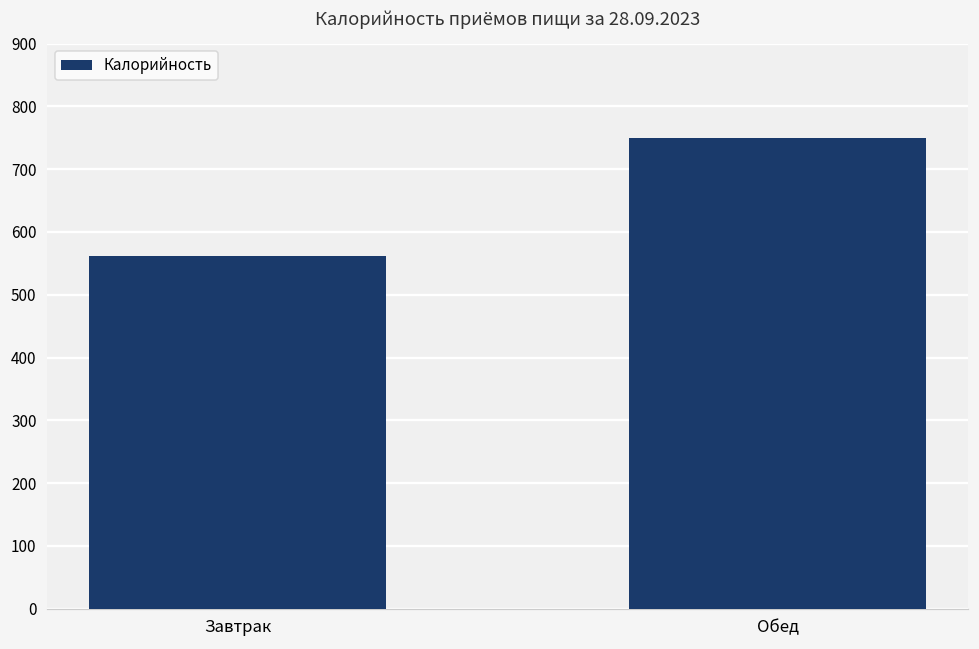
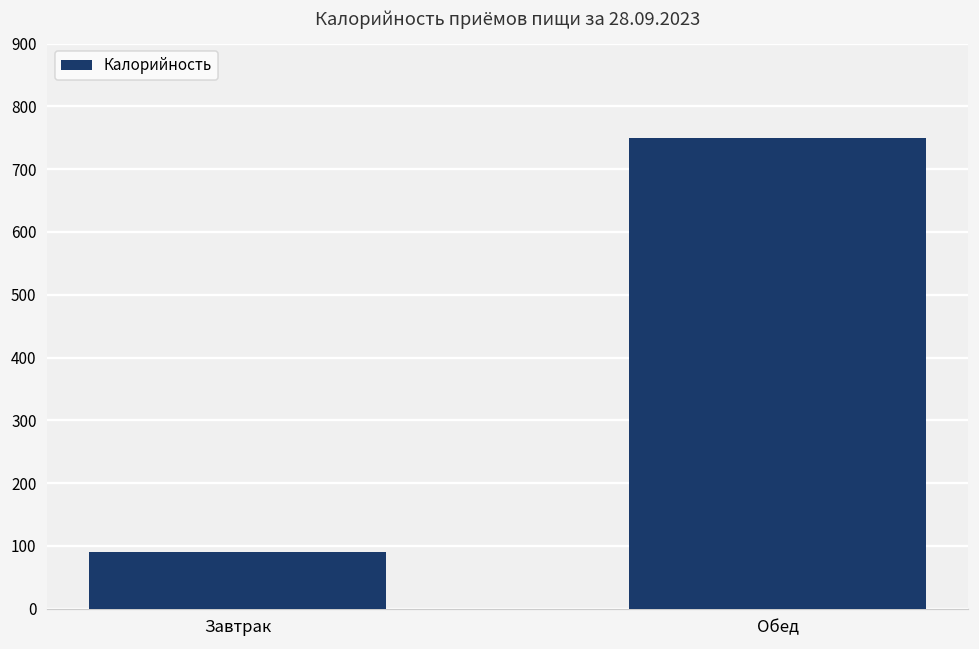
  {
-   "Завтрак": 560,
+   "Завтрак": 90,
    "Обед": 750
  }
